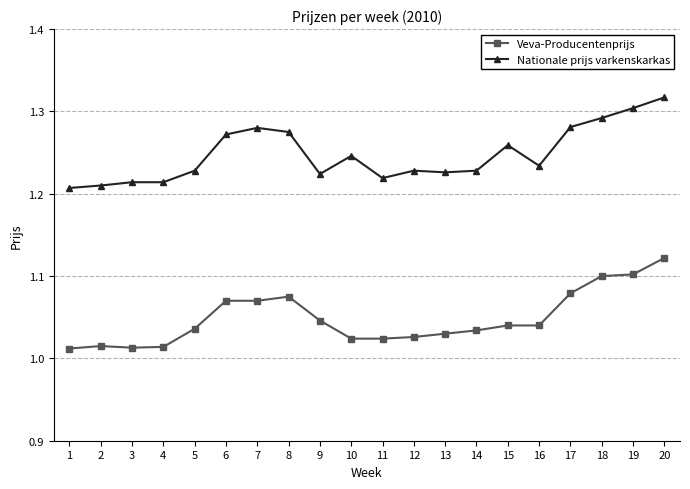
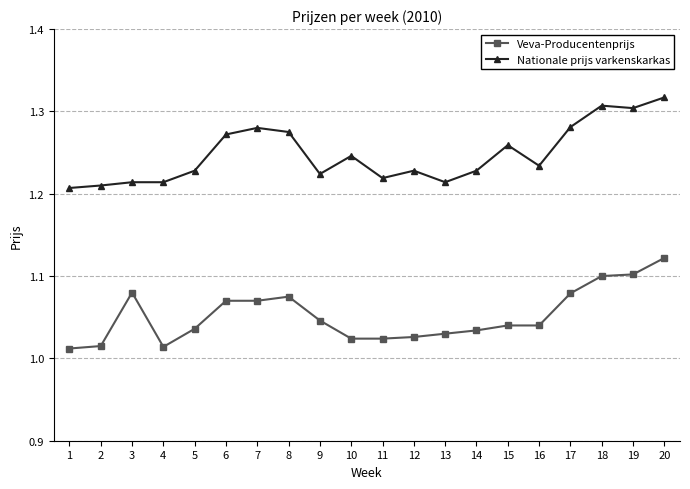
  {
    "Veva-Producentenprijs": {
      "1": 1.01,
      "2": 1.02,
-     "3": 1.01,
+     "3": 1.08,
      "4": 1.01,
      "5": 1.04,
      "6": 1.07,
      "7": 1.07,
      "8": 1.08,
      "9": 1.05,
      "10": 1.02,
      "11": 1.02,
      "12": 1.03,
      "13": 1.03,
      "14": 1.03,
      "15": 1.04,
      "16": 1.04,
      "17": 1.08,
      "18": 1.10,
      "19": 1.10,
      "20": 1.12
    },
    "Nationale prijs varkenskarkas": {
      "1": 1.21,
      "2": 1.21,
      "3": 1.21,
      "4": 1.21,
      "5": 1.23,
      "6": 1.27,
      "7": 1.28,
      "8": 1.28,
      "9": 1.22,
      "10": 1.25,
      "11": 1.22,
      "12": 1.23,
-     "13": 1.23,
+     "13": 1.21,
      "14": 1.23,
      "15": 1.26,
      "16": 1.23,
      "17": 1.28,
-     "18": 1.29,
+     "18": 1.31,
      "19": 1.30,
      "20": 1.32
    }
  }
